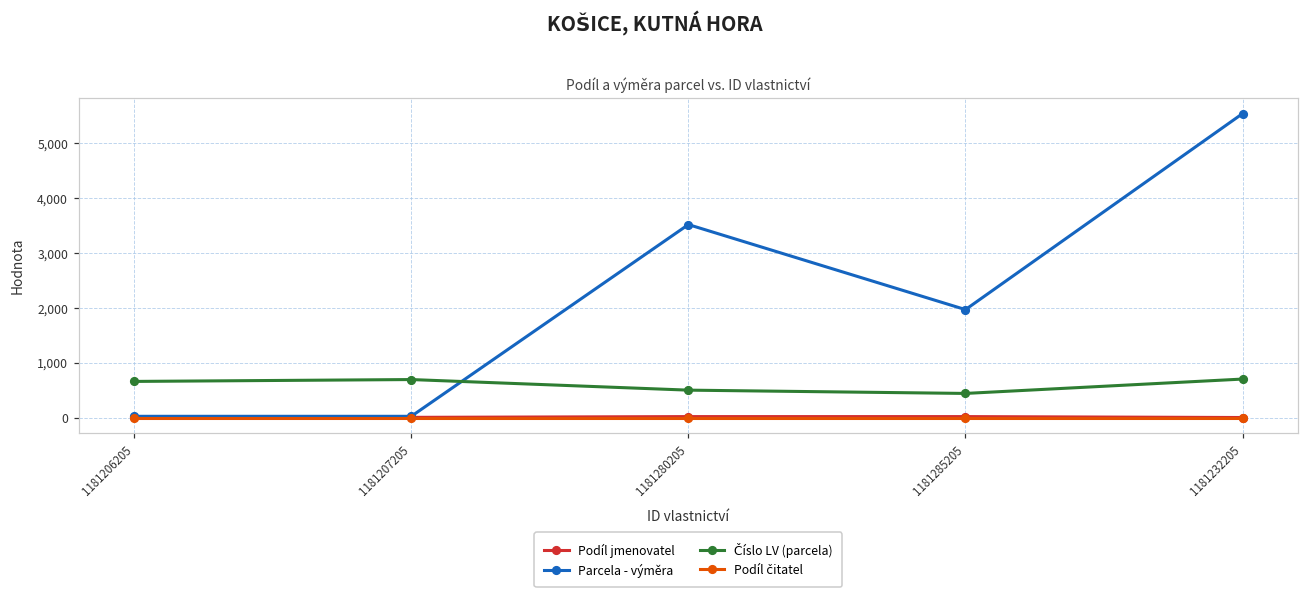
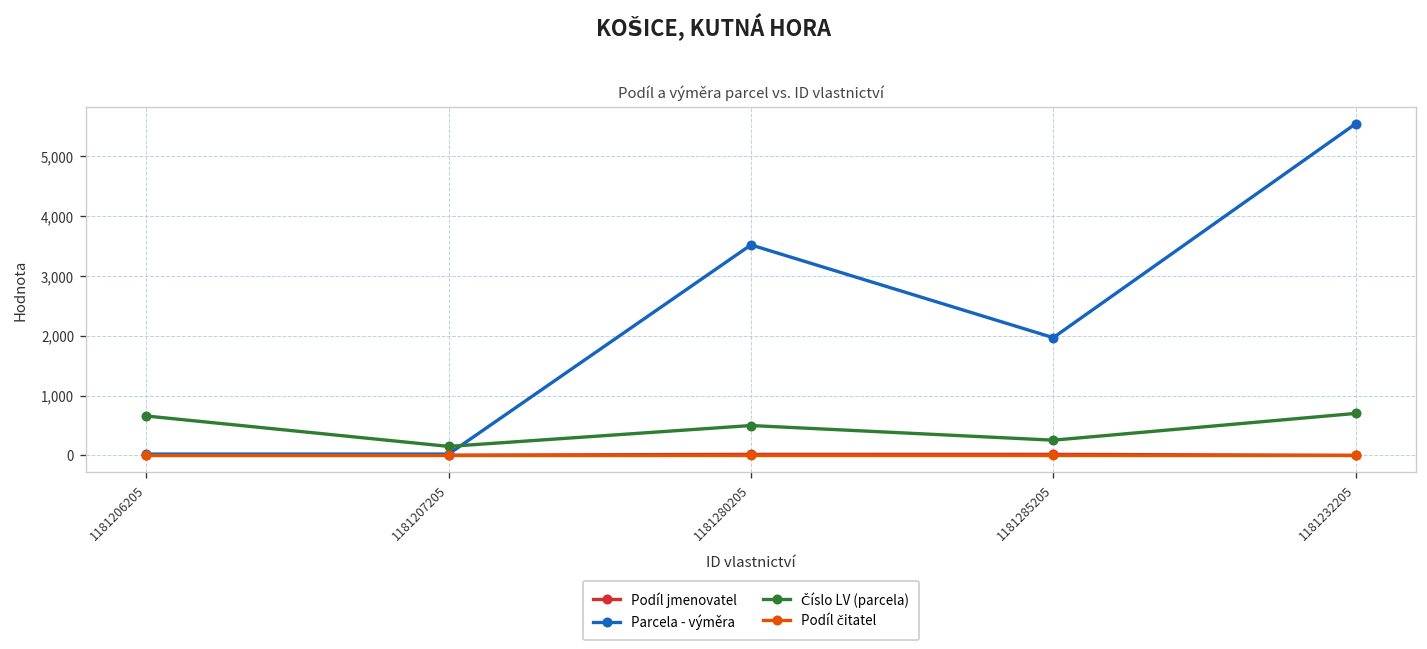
  {
    "Parcela - výměra": {
      "1181280205": "3,500",
      "1181285205": "2,000",
      "1181232205": "5,500"
    },
    "Číslo LV (parcela)": {
      "1181206205": "700",
-     "1181207205": "700",
+     "1181207205": "200",
      "1181280205": "500",
-     "1181285205": "400",
+     "1181285205": "300",
      "1181232205": "700"
    }
  }
